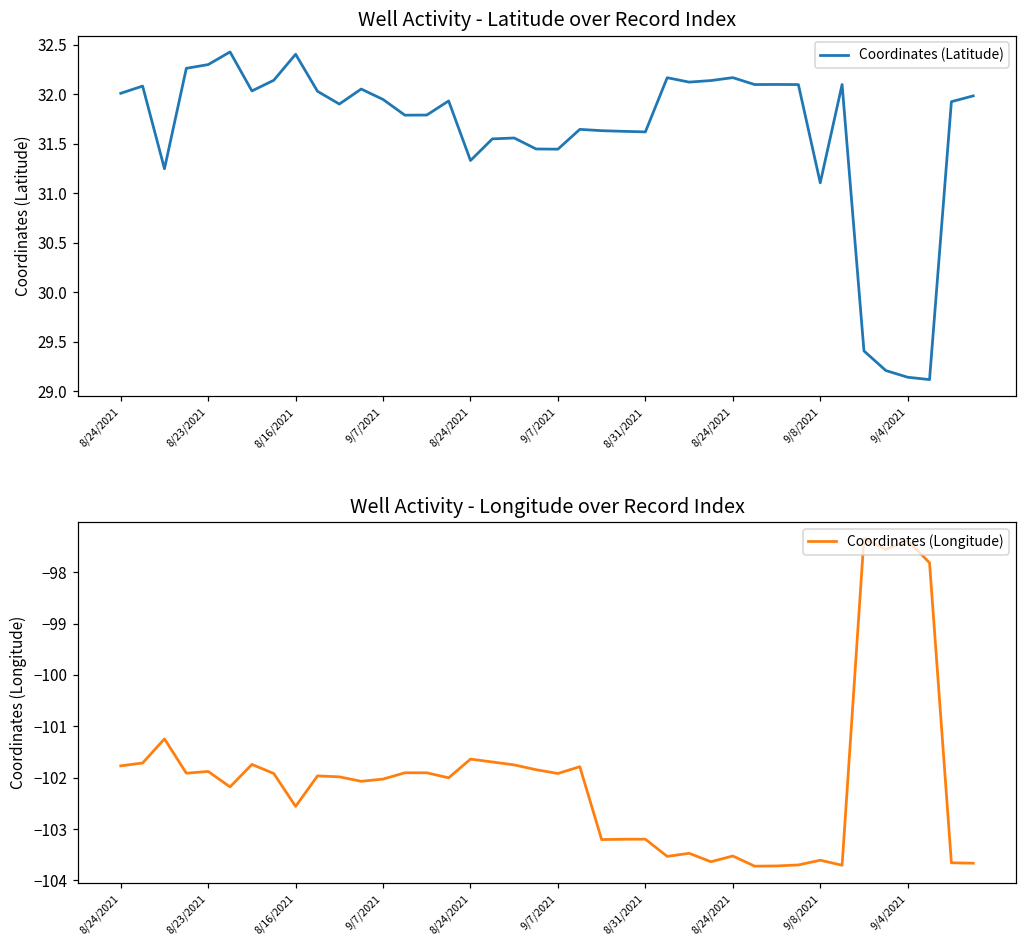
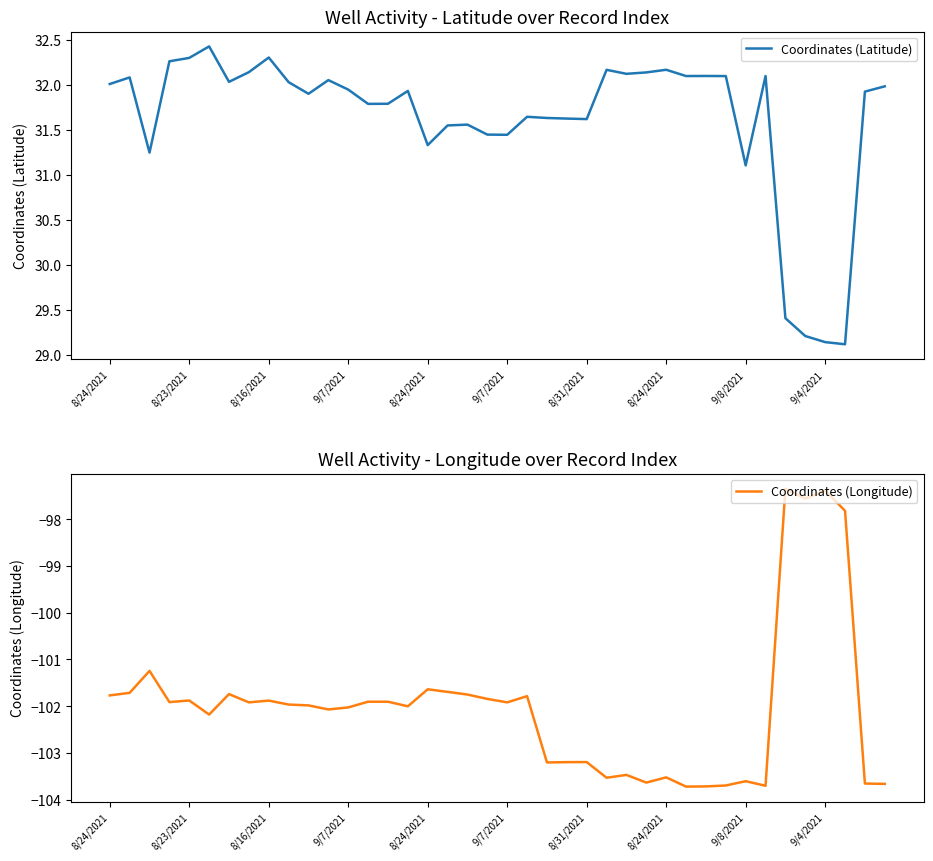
  {
    "Well Activity - Latitude over Record Index": {
-     "8/16/2021": 32.4,
+     "8/16/2021": 32.3,
      "9/8/2021": 31.1,
      "9/4/2021": 29.1
    },
    "Well Activity - Longitude over Record Index": {
-     "8/16/2021": -102.6,
+     "8/16/2021": -101.9,
      "9/8/2021": -103.6
    }
  }
